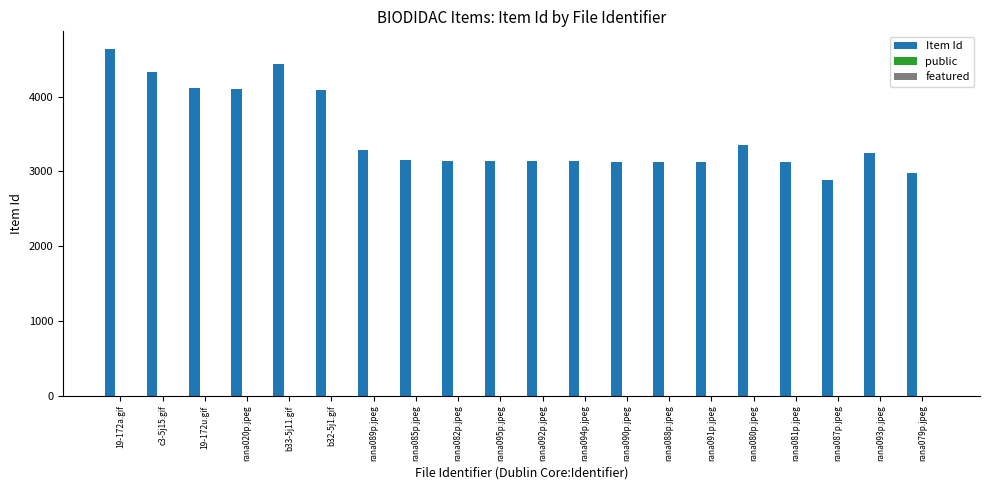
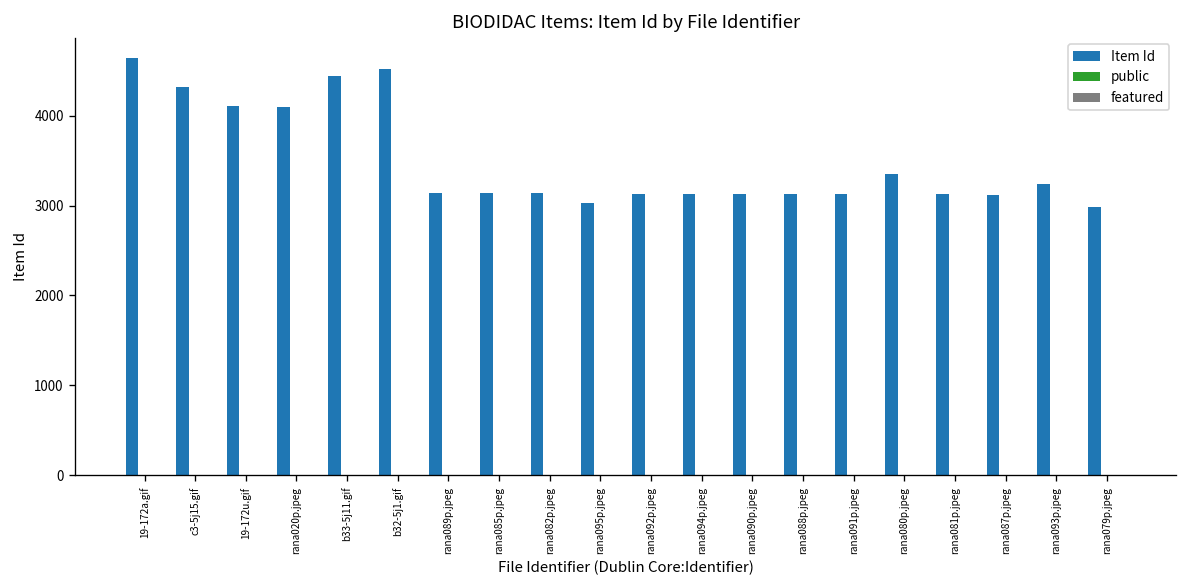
  {
    "Item Id": {
      "19-172a.gif": 4600,
      "c3-5j15.gif": 4300,
      "19-172u.gif": 4100,
      "rana020p.jpeg": 4100,
      "b33-5j11.gif": 4400,
-     "b32-5j1.gif": 4100,
-     "rana089p.jpeg": 3300,
+     "b32-5j1.gif": 4500,
+     "rana089p.jpeg": 3100,
      "rana085p.jpeg": 3100,
      "rana082p.jpeg": 3100,
-     "rana095p.jpeg": 3100,
+     "rana095p.jpeg": 3000,
      "rana092p.jpeg": 3100,
      "rana094p.jpeg": 3100,
      "rana090p.jpeg": 3100,
      "rana088p.jpeg": 3100,
      "rana091p.jpeg": 3100,
      "rana080p.jpeg": 3400,
      "rana081p.jpeg": 3100,
-     "rana087p.jpeg": 2900,
+     "rana087p.jpeg": 3100,
      "rana093p.jpeg": 3200,
      "rana079p.jpeg": 3000
    },
    "featured": {
      "19-172a.gif": 0,
      "c3-5j15.gif": 0,
      "19-172u.gif": 0,
      "rana020p.jpeg": 0,
      "b33-5j11.gif": 0,
      "b32-5j1.gif": 0,
      "rana089p.jpeg": 0,
      "rana085p.jpeg": 0,
      "rana082p.jpeg": 0,
      "rana095p.jpeg": 0,
      "rana092p.jpeg": 0,
      "rana094p.jpeg": 0,
      "rana090p.jpeg": 0,
      "rana088p.jpeg": 0,
      "rana091p.jpeg": 0,
      "rana080p.jpeg": 0,
      "rana081p.jpeg": 0,
      "rana087p.jpeg": 0,
      "rana093p.jpeg": 0,
      "rana079p.jpeg": 0
    }
  }
